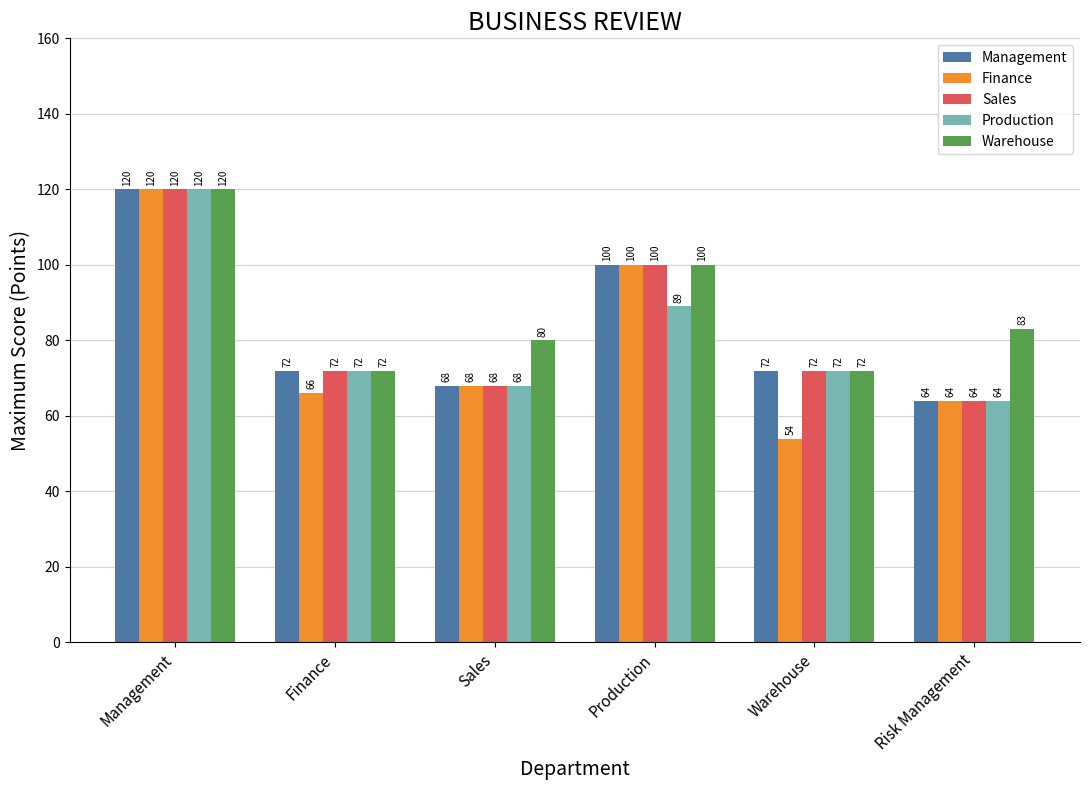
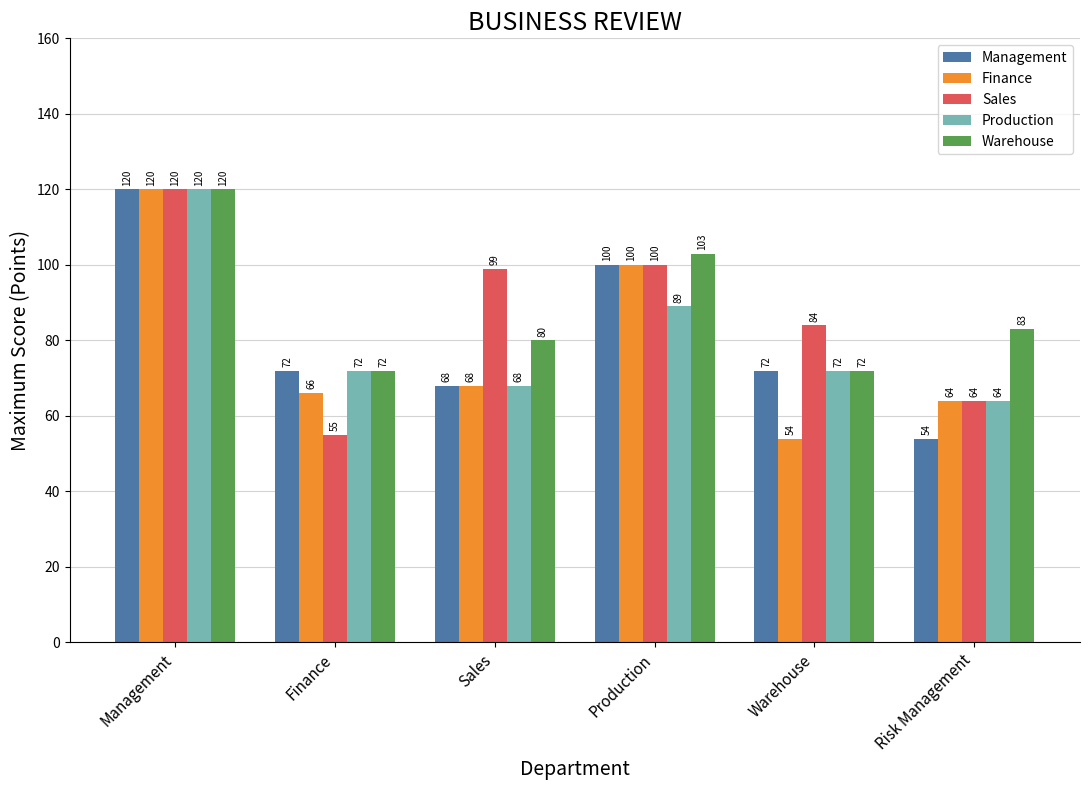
  {
    "Management": {
      "Management": 120,
      "Finance": 72,
      "Sales": 68,
      "Production": 100,
      "Warehouse": 72,
-     "Risk Management": 64
+     "Risk Management": 54
    },
    "Finance": {
      "Management": 120,
      "Finance": 66,
      "Sales": 68,
      "Production": 100,
      "Warehouse": 54,
      "Risk Management": 64
    },
    "Sales": {
      "Management": 120,
-     "Finance": 72,
-     "Sales": 68,
+     "Finance": 55,
+     "Sales": 99,
      "Production": 100,
-     "Warehouse": 72,
+     "Warehouse": 84,
      "Risk Management": 64
    },
    "Production": {
      "Management": 120,
      "Finance": 72,
      "Sales": 68,
      "Production": 89,
      "Warehouse": 72,
      "Risk Management": 64
    },
    "Warehouse": {
      "Management": 120,
      "Finance": 72,
      "Sales": 80,
-     "Production": 100,
+     "Production": 103,
      "Warehouse": 72,
      "Risk Management": 83
    }
  }
